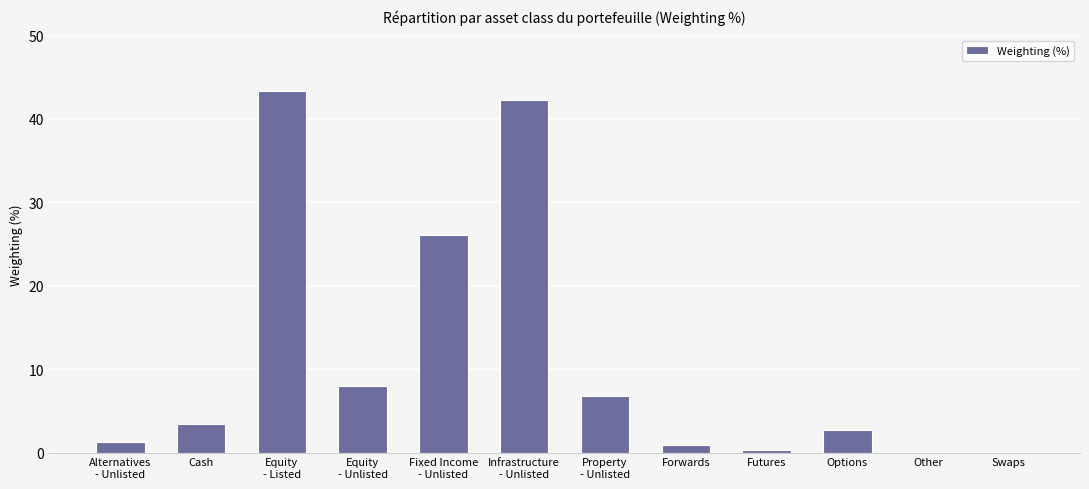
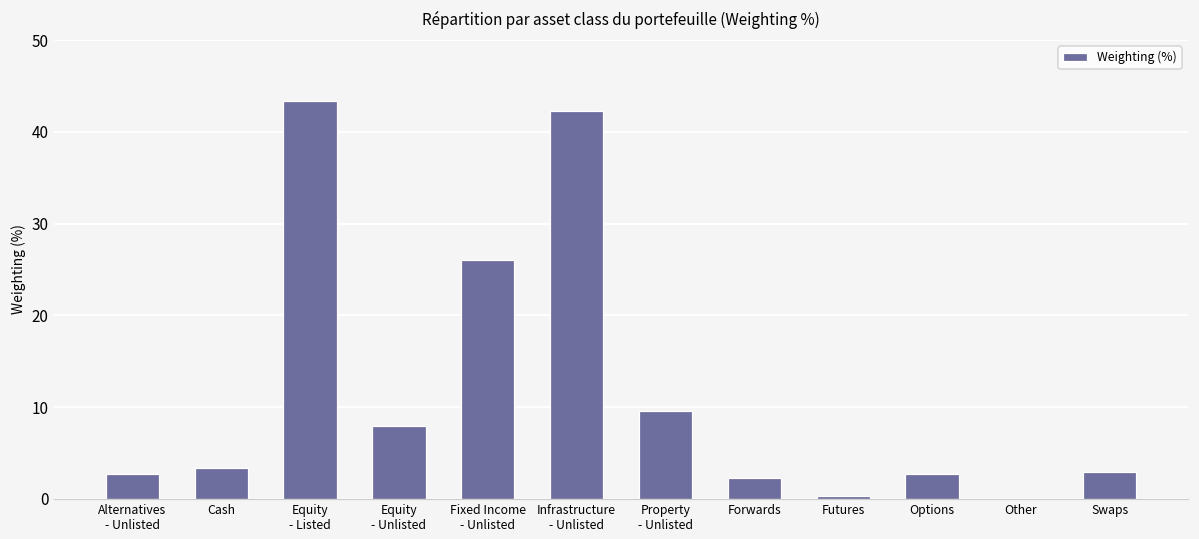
  {
-   "Alternatives - Unlisted": 1,
+   "Alternatives - Unlisted": 3,
    "Cash": 3,
    "Equity - Listed": 43,
    "Equity - Unlisted": 8,
    "Fixed Income - Unlisted": 26,
    "Infrastructure - Unlisted": 42,
-   "Property - Unlisted": 7,
-   "Forwards": 1,
+   "Property - Unlisted": 10,
+   "Forwards": 2,
    "Options": 3,
    "Other": 0,
-   "Swaps": 0
+   "Swaps": 3
  }
